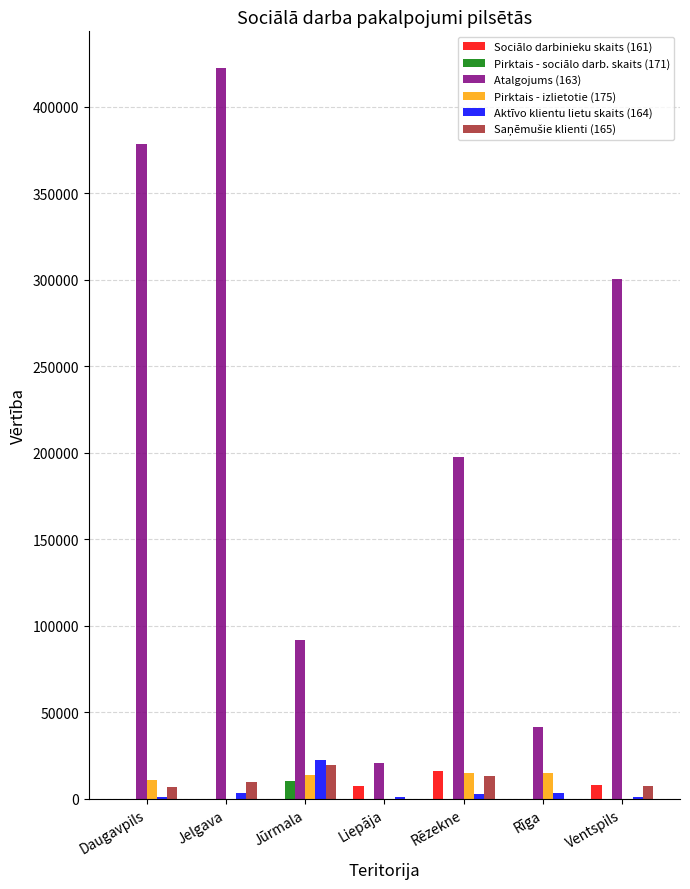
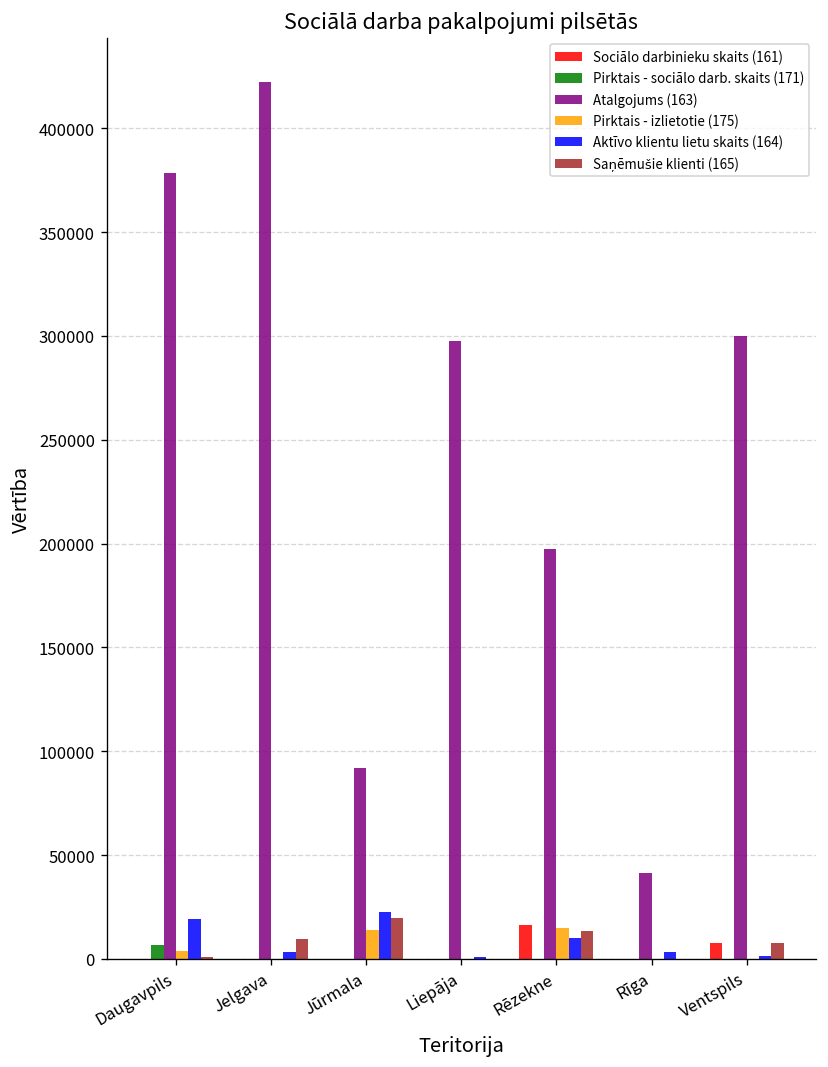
  {
    "Sociālo darbinieku skaits (161)": {
-     "Liepāja": 8000,
+     "Liepāja": 0,
      "Rēzekne": 16000,
      "Ventspils": 8000
    },
    "Pirktais - sociālo darb. skaits (171)": {
-     "Daugavpils": 0,
+     "Daugavpils": 6000,
      "Jelgava": 0,
-     "Jūrmala": 10000,
+     "Jūrmala": 0,
      "Liepāja": 0,
      "Rēzekne": 0,
      "Ventspils": 0
    },
    "Atalgojums (163)": {
      "Daugavpils": 379000,
      "Jelgava": 423000,
      "Jūrmala": 92000,
-     "Liepāja": 20000,
+     "Liepāja": 298000,
      "Rēzekne": 197000,
      "Rīga": 42000,
      "Ventspils": 300000
    },
    "Pirktais - izlietotie (175)": {
-     "Daugavpils": 11000,
+     "Daugavpils": 4000,
      "Jelgava": 0,
      "Jūrmala": 14000,
      "Liepāja": 0,
      "Rēzekne": 15000,
-     "Rīga": 15000,
+     "Rīga": 0,
      "Ventspils": 0
    },
    "Aktīvo klientu lietu skaits (164)": {
-     "Daugavpils": 1000,
+     "Daugavpils": 19000,
      "Jelgava": 3000,
      "Jūrmala": 22000,
-     "Rēzekne": 3000,
+     "Rēzekne": 10000,
      "Rīga": 3000
    },
    "Saņēmušie klienti (165)": {
-     "Daugavpils": 7000,
+     "Daugavpils": 1000,
      "Jelgava": 10000,
      "Jūrmala": 20000,
      "Liepāja": 0,
      "Rēzekne": 13000,
      "Rīga": 0,
      "Ventspils": 7000
    }
  }
